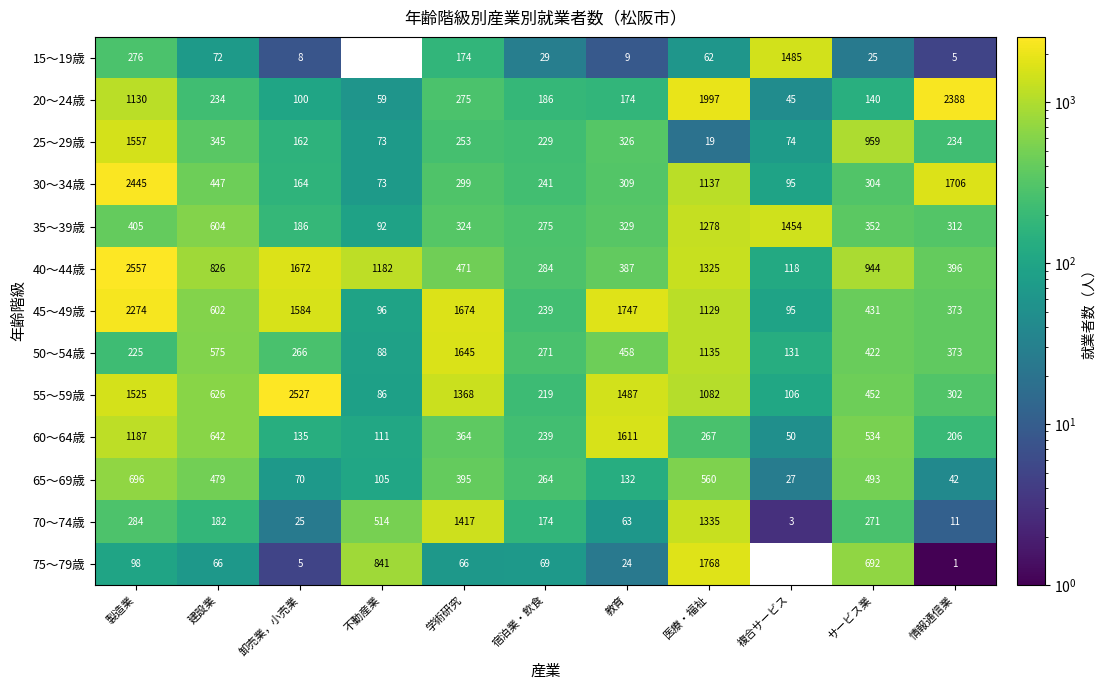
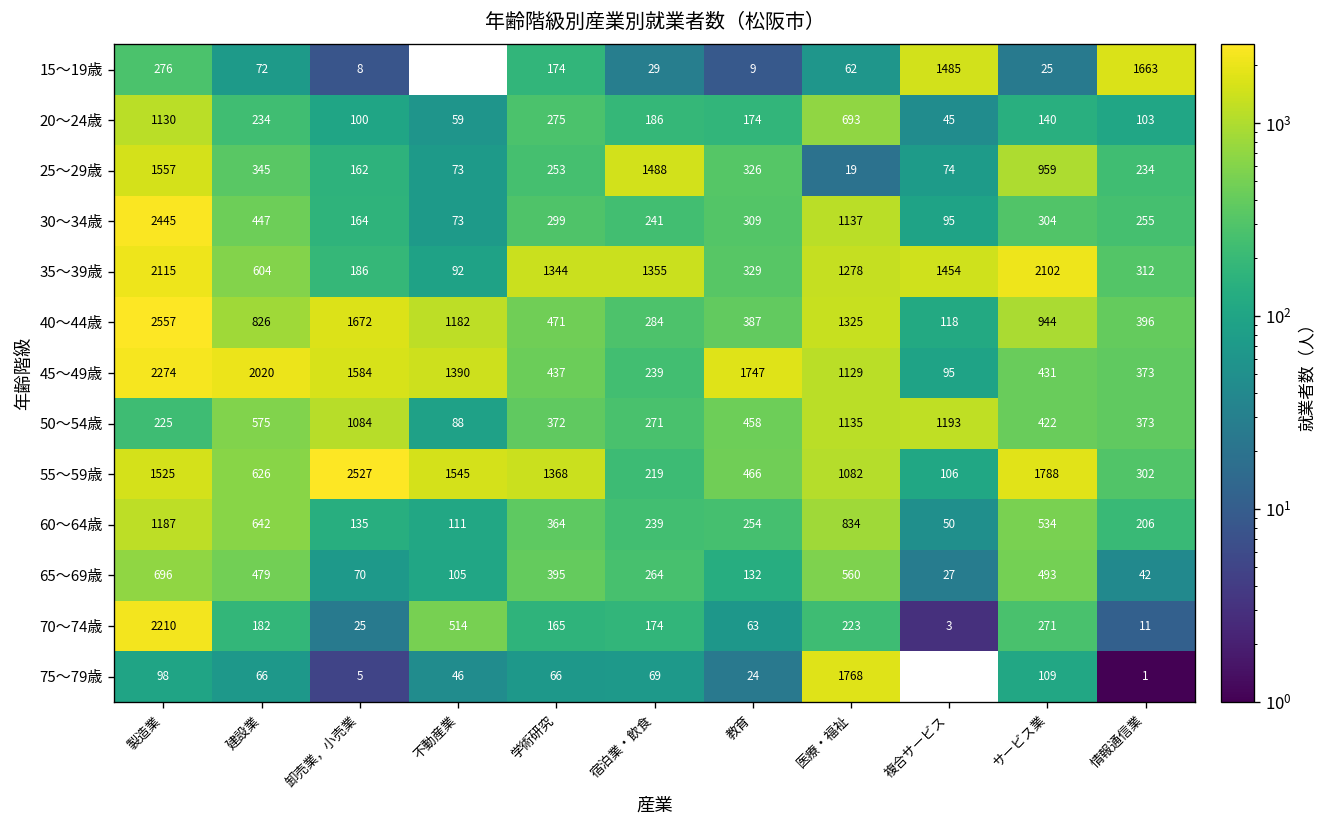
  {
    "15～19歳": {
      "製造業": 276,
      "建設業": 72,
      "卸売業，小売業": 8,
      "学術研究": 174,
      "宿泊業・飲食": 29,
      "教育": 9,
      "医療・福祉": 62,
      "複合サービス": 1485,
      "サービス業": 25,
-     "情報通信業": 5
+     "情報通信業": 1663
    },
    "20～24歳": {
      "製造業": 1130,
      "建設業": 234,
      "卸売業，小売業": 100,
      "不動産業": 59,
      "学術研究": 275,
      "宿泊業・飲食": 186,
      "教育": 174,
-     "医療・福祉": 1997,
+     "医療・福祉": 693,
      "複合サービス": 45,
      "サービス業": 140,
-     "情報通信業": 2388
+     "情報通信業": 103
    },
    "25～29歳": {
      "製造業": 1557,
      "建設業": 345,
      "卸売業，小売業": 162,
      "不動産業": 73,
      "学術研究": 253,
-     "宿泊業・飲食": 229,
+     "宿泊業・飲食": 1488,
      "教育": 326,
      "医療・福祉": 19,
      "複合サービス": 74,
      "サービス業": 959,
      "情報通信業": 234
    },
    "30～34歳": {
      "製造業": 2445,
      "建設業": 447,
      "卸売業，小売業": 164,
      "不動産業": 73,
      "学術研究": 299,
      "宿泊業・飲食": 241,
      "教育": 309,
      "医療・福祉": 1137,
      "複合サービス": 95,
      "サービス業": 304,
-     "情報通信業": 1706
+     "情報通信業": 255
    },
    "35～39歳": {
-     "製造業": 405,
+     "製造業": 2115,
      "建設業": 604,
      "卸売業，小売業": 186,
      "不動産業": 92,
-     "学術研究": 324,
-     "宿泊業・飲食": 275,
+     "学術研究": 1344,
+     "宿泊業・飲食": 1355,
      "教育": 329,
      "医療・福祉": 1278,
      "複合サービス": 1454,
-     "サービス業": 352,
+     "サービス業": 2102,
      "情報通信業": 312
    },
    "40～44歳": {
      "製造業": 2557,
      "建設業": 826,
      "卸売業，小売業": 1672,
      "不動産業": 1182,
      "学術研究": 471,
      "宿泊業・飲食": 284,
      "教育": 387,
      "医療・福祉": 1325,
      "複合サービス": 118,
      "サービス業": 944,
      "情報通信業": 396
    },
    "45～49歳": {
      "製造業": 2274,
-     "建設業": 602,
+     "建設業": 2020,
      "卸売業，小売業": 1584,
-     "不動産業": 96,
-     "学術研究": 1674,
+     "不動産業": 1390,
+     "学術研究": 437,
      "宿泊業・飲食": 239,
      "教育": 1747,
      "医療・福祉": 1129,
      "複合サービス": 95,
      "サービス業": 431,
      "情報通信業": 373
    },
    "50～54歳": {
      "製造業": 225,
      "建設業": 575,
-     "卸売業，小売業": 266,
+     "卸売業，小売業": 1084,
      "不動産業": 88,
-     "学術研究": 1645,
+     "学術研究": 372,
      "宿泊業・飲食": 271,
      "教育": 458,
      "医療・福祉": 1135,
-     "複合サービス": 131,
+     "複合サービス": 1193,
      "サービス業": 422,
      "情報通信業": 373
    },
    "55～59歳": {
      "製造業": 1525,
      "建設業": 626,
      "卸売業，小売業": 2527,
-     "不動産業": 86,
+     "不動産業": 1545,
      "学術研究": 1368,
      "宿泊業・飲食": 219,
-     "教育": 1487,
+     "教育": 466,
      "医療・福祉": 1082,
      "複合サービス": 106,
-     "サービス業": 452,
+     "サービス業": 1788,
      "情報通信業": 302
    },
    "60～64歳": {
      "製造業": 1187,
      "建設業": 642,
      "卸売業，小売業": 135,
      "不動産業": 111,
      "学術研究": 364,
      "宿泊業・飲食": 239,
-     "教育": 1611,
-     "医療・福祉": 267,
+     "教育": 254,
+     "医療・福祉": 834,
      "複合サービス": 50,
      "サービス業": 534,
      "情報通信業": 206
    },
    "65～69歳": {
      "製造業": 696,
      "建設業": 479,
      "卸売業，小売業": 70,
      "不動産業": 105,
      "学術研究": 395,
      "宿泊業・飲食": 264,
      "教育": 132,
      "医療・福祉": 560,
      "複合サービス": 27,
      "サービス業": 493,
      "情報通信業": 42
    },
    "70～74歳": {
-     "製造業": 284,
+     "製造業": 2210,
      "建設業": 182,
      "卸売業，小売業": 25,
      "不動産業": 514,
-     "学術研究": 1417,
+     "学術研究": 165,
      "宿泊業・飲食": 174,
      "教育": 63,
-     "医療・福祉": 1335,
+     "医療・福祉": 223,
      "複合サービス": 3,
      "サービス業": 271,
      "情報通信業": 11
    },
    "75～79歳": {
      "製造業": 98,
      "建設業": 66,
      "卸売業，小売業": 5,
-     "不動産業": 841,
+     "不動産業": 46,
      "学術研究": 66,
      "宿泊業・飲食": 69,
      "教育": 24,
      "医療・福祉": 1768,
-     "サービス業": 692,
+     "サービス業": 109,
      "情報通信業": 1
    }
  }
